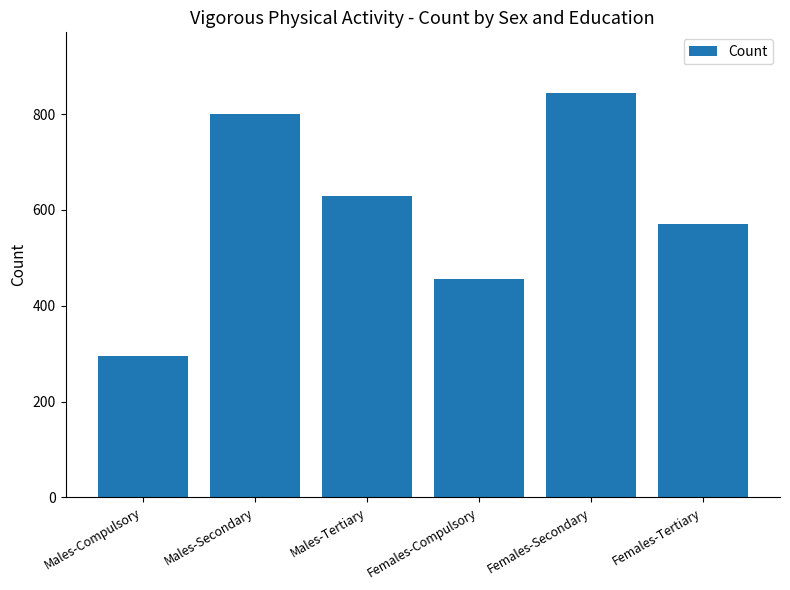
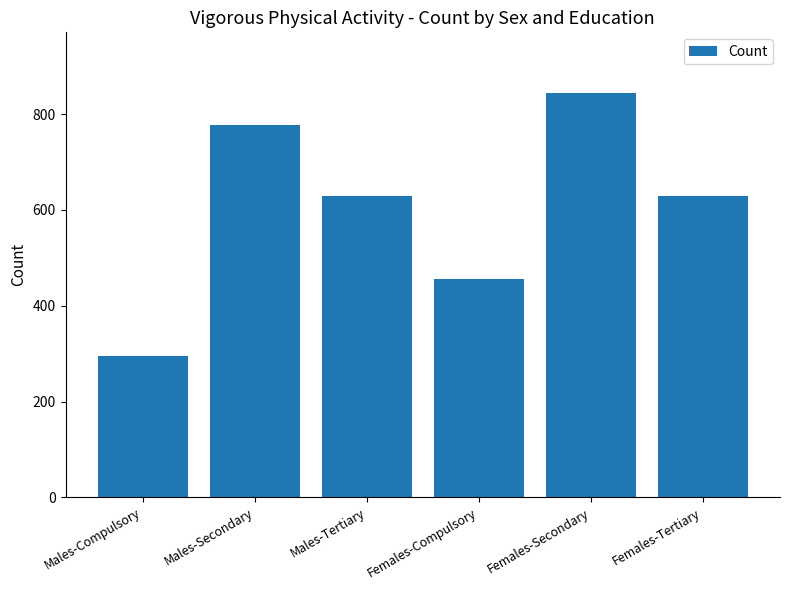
  {
    "Males-Compulsory": 300,
-   "Males-Secondary": 800,
+   "Males-Secondary": 780,
    "Males-Tertiary": 630,
    "Females-Compulsory": 460,
    "Females-Secondary": 840,
-   "Females-Tertiary": 570
+   "Females-Tertiary": 630
  }
